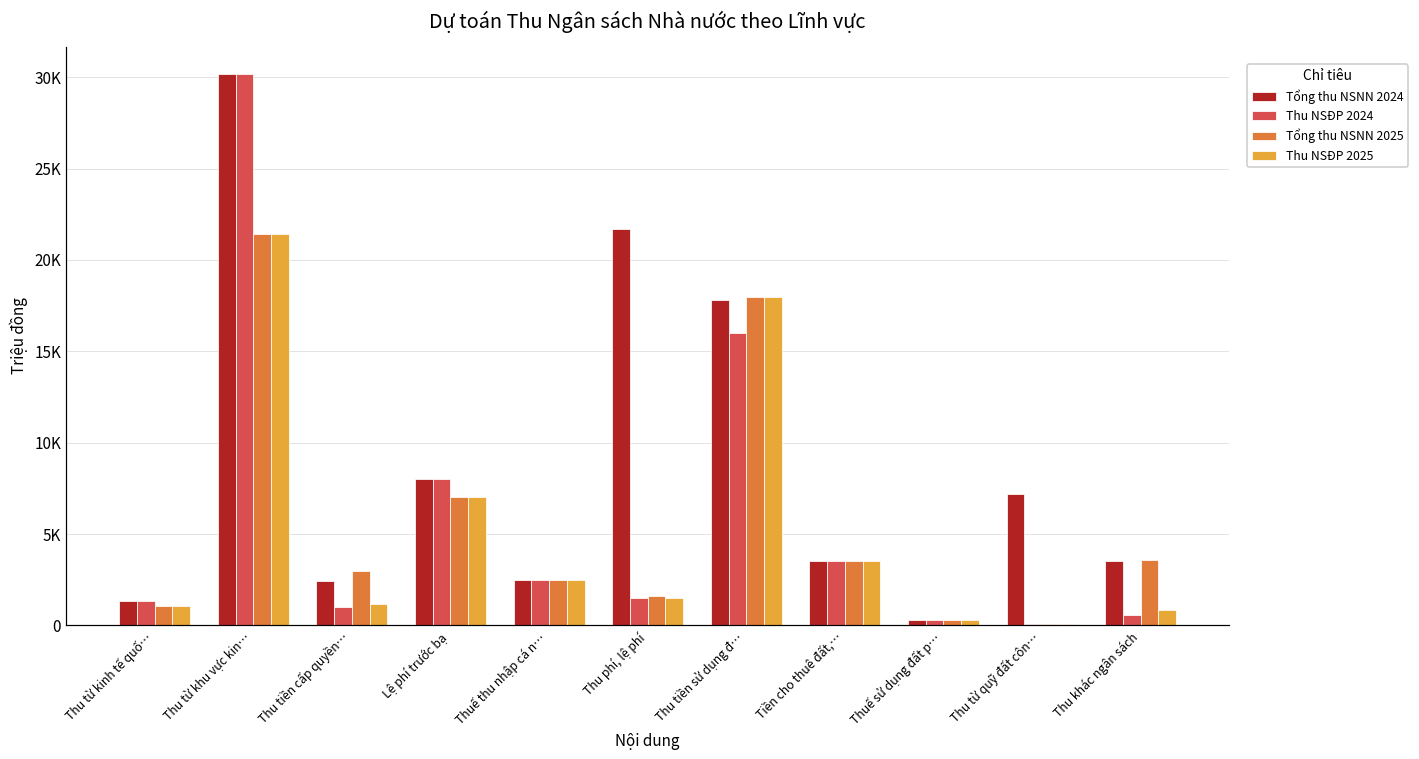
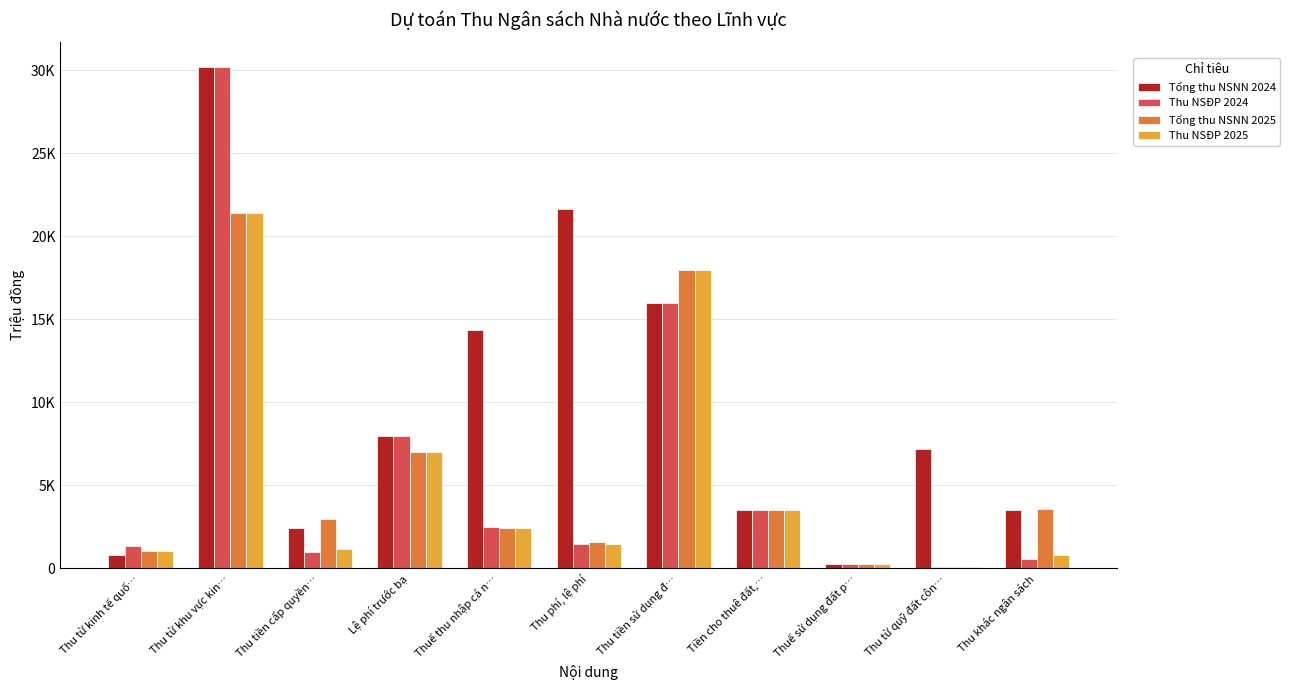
  {
    "Tổng thu NSNN 2024": {
-     "Thu từ kinh tế quố…": 1300,
+     "Thu từ kinh tế quố…": 800,
      "Thu từ khu vực kin…": 30200,
      "Thu tiền cấp quyền…": 2400,
      "Lệ phí trước bạ": 8000,
-     "Thuế thu nhập cá n…": 2500,
+     "Thuế thu nhập cá n…": 14400,
      "Thu phí, lệ phí": 21700,
-     "Thu tiền sử dụng đ…": 17800,
+     "Thu tiền sử dụng đ…": 16000,
      "Tiền cho thuê đất,…": 3500,
      "Thuế sử dụng đất p…": 300,
      "Thu từ quỹ đất côn…": 7200,
      "Thu khác ngân sách": 3500
    }
  }
